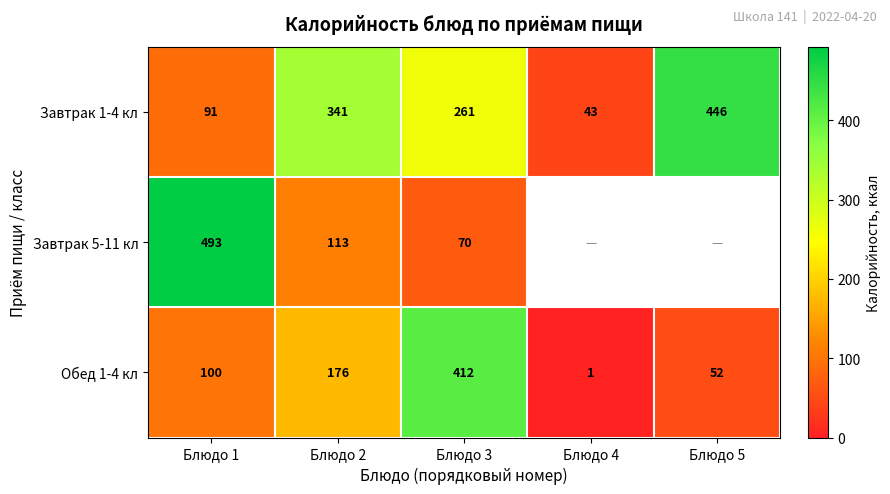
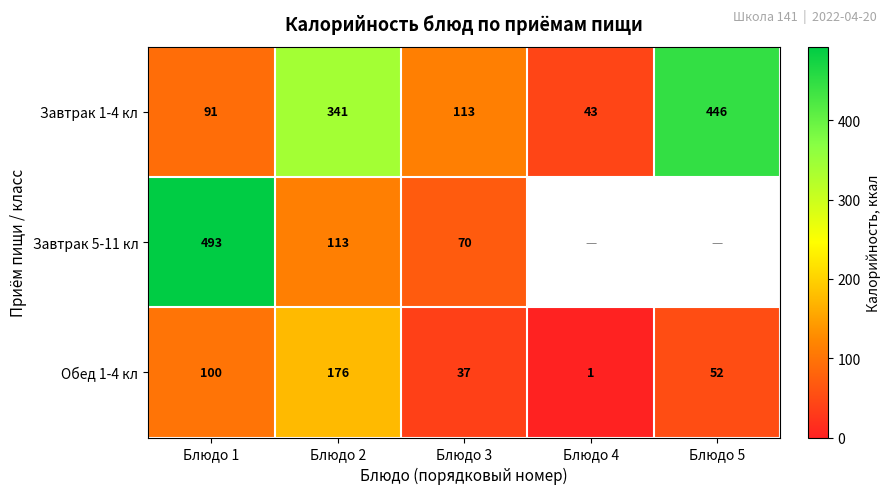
  {
    "Завтрак 1-4 кл": {
      "Блюдо 1": 91,
      "Блюдо 2": 341,
-     "Блюдо 3": 261,
+     "Блюдо 3": 113,
      "Блюдо 4": 43,
      "Блюдо 5": 446
    },
    "Завтрак 5-11 кл": {
      "Блюдо 1": 493,
      "Блюдо 2": 113,
      "Блюдо 3": 70
    },
    "Обед 1-4 кл": {
      "Блюдо 1": 100,
      "Блюдо 2": 176,
-     "Блюдо 3": 412,
+     "Блюдо 3": 37,
      "Блюдо 4": 1,
      "Блюдо 5": 52
    }
  }
